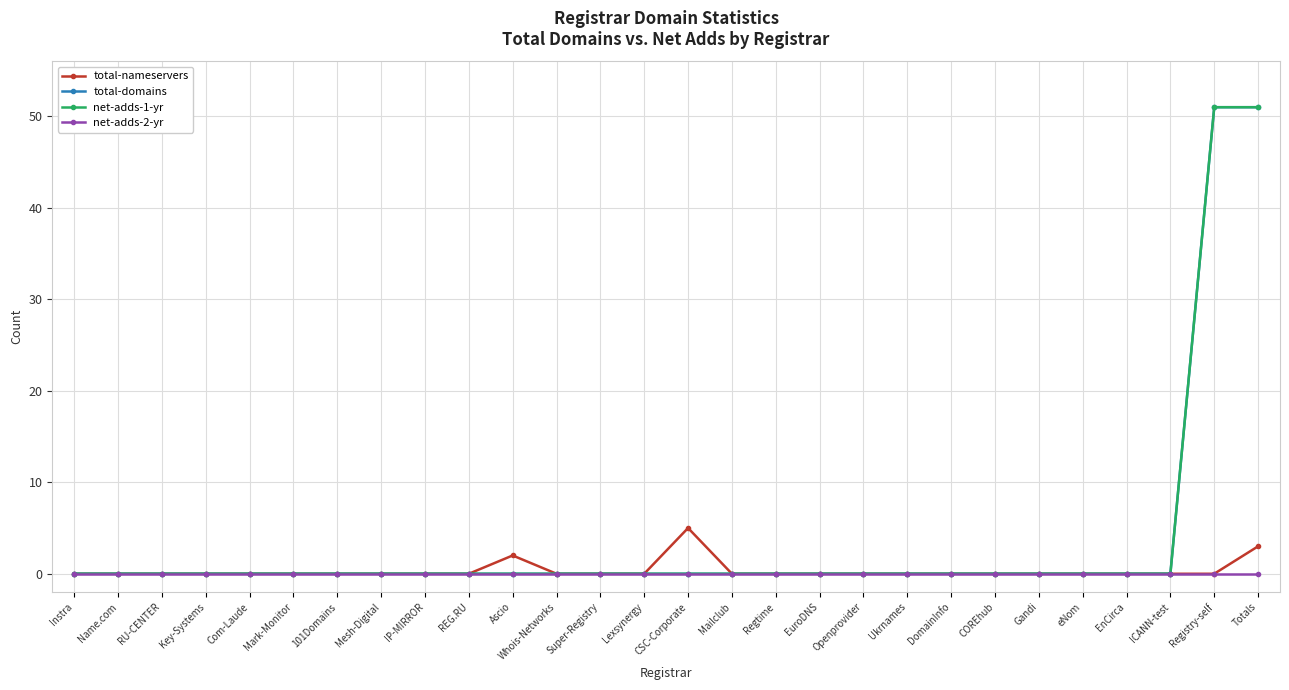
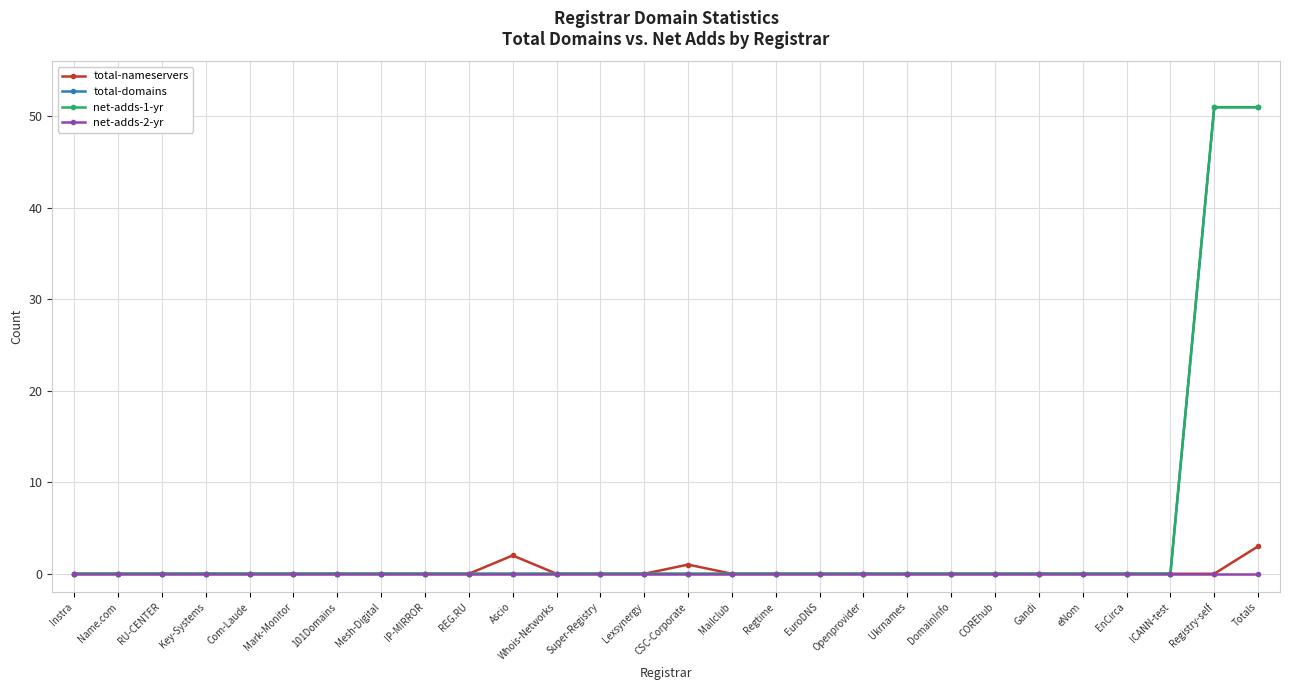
  {
    "total-nameservers": {
      "Ascio": 2,
-     "CSC-Corporate": 5,
+     "CSC-Corporate": 1,
      "Totals": 3
    },
    "net-adds-1-yr": {
      "Registry-self": 51,
      "Totals": 51
    },
    "net-adds-2-yr": {
      "Totals": 0
    }
  }
